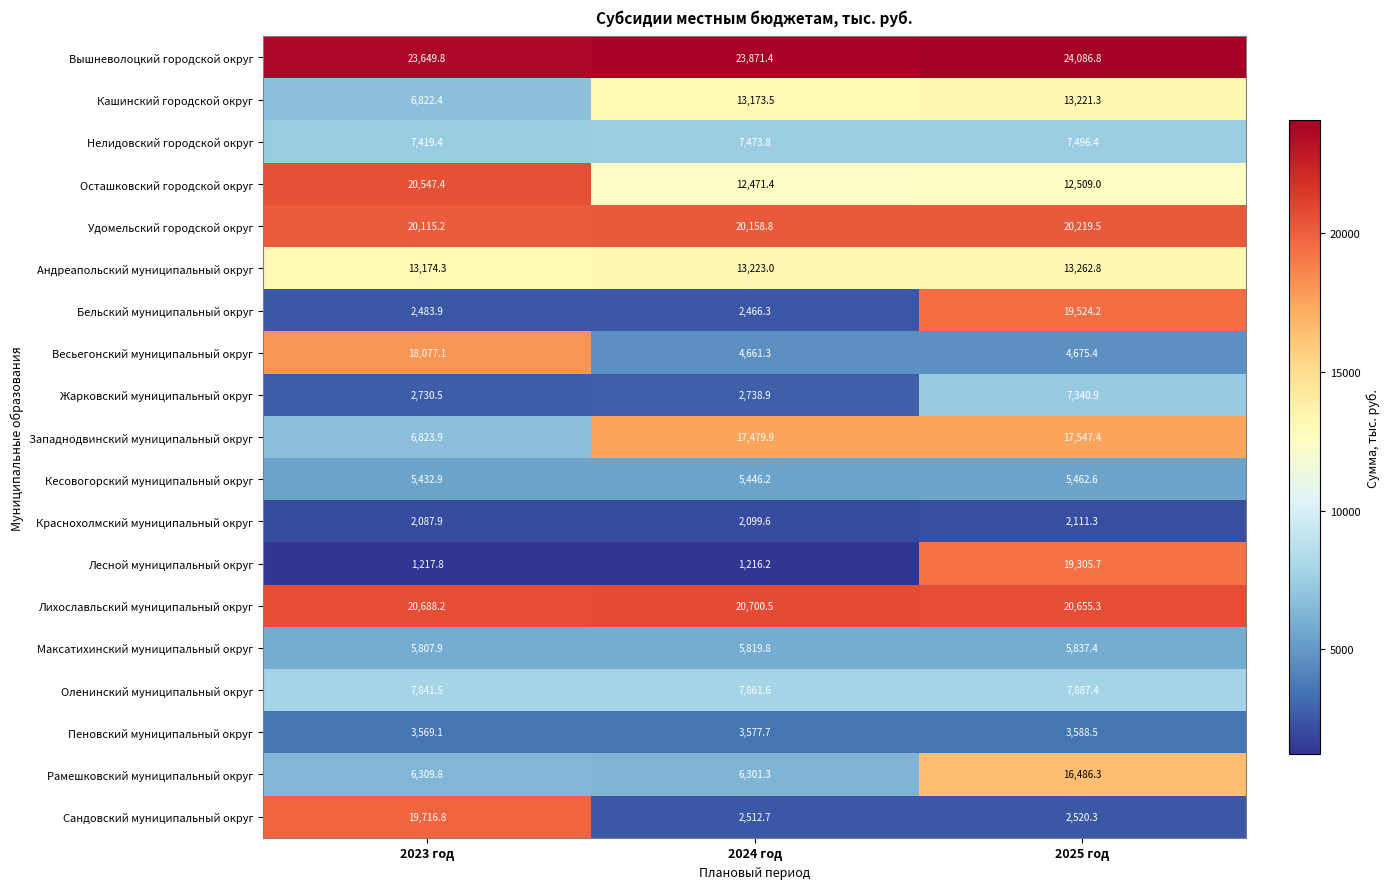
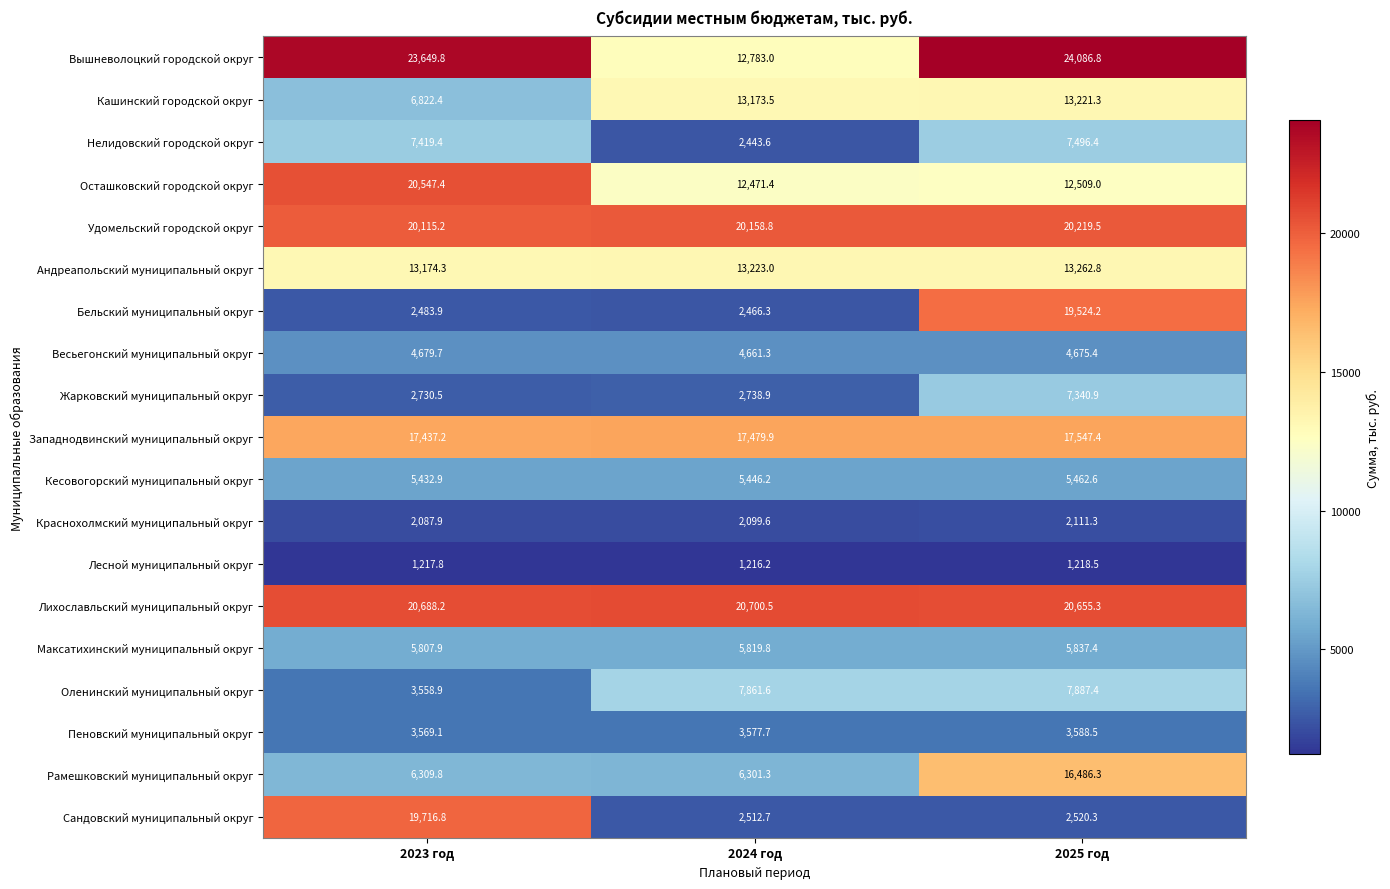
  {
    "Вышневолоцкий городской округ": {
      "2023 год": "23,649.8",
-     "2024 год": "23,871.4",
+     "2024 год": "12,783.0",
      "2025 год": "24,086.8"
    },
    "Кашинский городской округ": {
      "2023 год": "6,822.4",
      "2024 год": "13,173.5",
      "2025 год": "13,221.3"
    },
    "Нелидовский городской округ": {
      "2023 год": "7,419.4",
-     "2024 год": "7,473.8",
+     "2024 год": "2,443.6",
      "2025 год": "7,496.4"
    },
    "Осташковский городской округ": {
      "2023 год": "20,547.4",
      "2024 год": "12,471.4",
      "2025 год": "12,509.0"
    },
    "Удомельский городской округ": {
      "2023 год": "20,115.2",
      "2024 год": "20,158.8",
      "2025 год": "20,219.5"
    },
    "Андреапольский муниципальный округ": {
      "2023 год": "13,174.3",
      "2024 год": "13,223.0",
      "2025 год": "13,262.8"
    },
    "Бельский муниципальный округ": {
      "2023 год": "2,483.9",
      "2024 год": "2,466.3",
      "2025 год": "19,524.2"
    },
    "Весьегонский муниципальный округ": {
-     "2023 год": "18,077.1",
+     "2023 год": "4,679.7",
      "2024 год": "4,661.3",
      "2025 год": "4,675.4"
    },
    "Жарковский муниципальный округ": {
      "2023 год": "2,730.5",
      "2024 год": "2,738.9",
      "2025 год": "7,340.9"
    },
    "Западнодвинский муниципальный округ": {
-     "2023 год": "6,823.9",
+     "2023 год": "17,437.2",
      "2024 год": "17,479.9",
      "2025 год": "17,547.4"
    },
    "Кесовогорский муниципальный округ": {
      "2023 год": "5,432.9",
      "2024 год": "5,446.2",
      "2025 год": "5,462.6"
    },
    "Краснохолмский муниципальный округ": {
      "2023 год": "2,087.9",
      "2024 год": "2,099.6",
      "2025 год": "2,111.3"
    },
    "Лесной муниципальный округ": {
      "2023 год": "1,217.8",
      "2024 год": "1,216.2",
-     "2025 год": "19,305.7"
+     "2025 год": "1,218.5"
    },
    "Лихославльский муниципальный округ": {
      "2023 год": "20,688.2",
      "2024 год": "20,700.5",
      "2025 год": "20,655.3"
    },
    "Максатихинский муниципальный округ": {
      "2023 год": "5,807.9",
      "2024 год": "5,819.8",
      "2025 год": "5,837.4"
    },
    "Оленинский муниципальный округ": {
-     "2023 год": "7,841.5",
+     "2023 год": "3,558.9",
      "2024 год": "7,861.6",
      "2025 год": "7,887.4"
    },
    "Пеновский муниципальный округ": {
      "2023 год": "3,569.1",
      "2024 год": "3,577.7",
      "2025 год": "3,588.5"
    },
    "Рамешковский муниципальный округ": {
      "2023 год": "6,309.8",
      "2024 год": "6,301.3",
      "2025 год": "16,486.3"
    },
    "Сандовский муниципальный округ": {
      "2023 год": "19,716.8",
      "2024 год": "2,512.7",
      "2025 год": "2,520.3"
    }
  }
